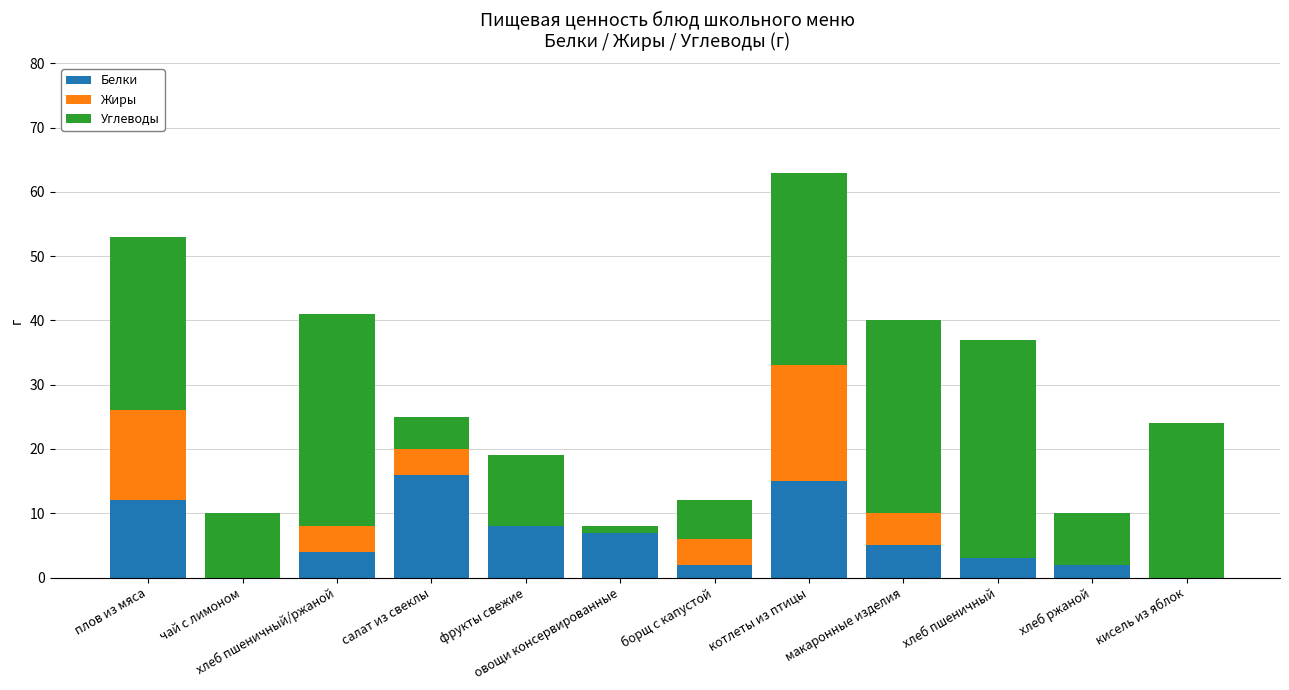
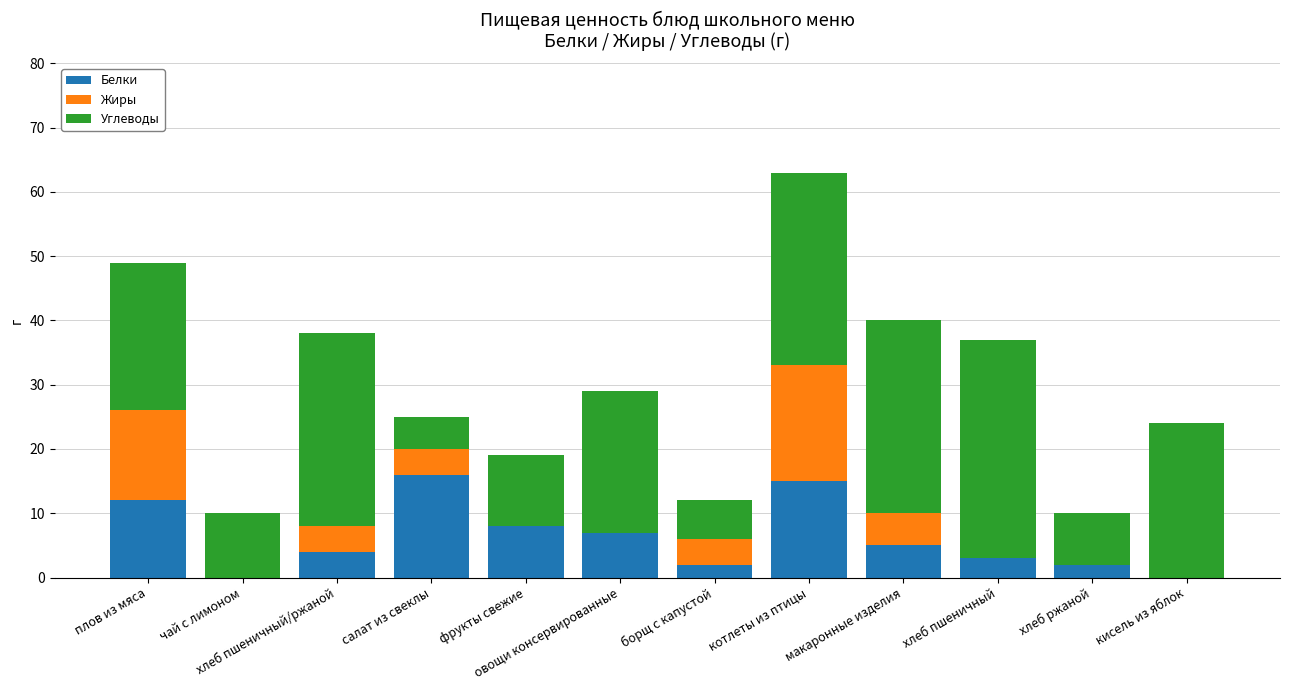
  {
    "Белки": {
      "плов из мяса": 12,
      "чай с лимоном": 0,
      "хлеб пшеничный/ржаной": 4,
      "салат из свеклы": 16,
      "фрукты свежие": 8,
      "овощи консервированные": 7,
      "борщ с капустой": 2,
      "котлеты из птицы": 15,
      "макаронные изделия": 5,
      "хлеб пшеничный": 3,
      "хлеб ржаной": 2,
      "кисель из яблок": 0
    },
    "Жиры": {
      "плов из мяса": 14,
      "чай с лимоном": 0,
      "хлеб пшеничный/ржаной": 4,
      "салат из свеклы": 4,
      "фрукты свежие": 0,
      "овощи консервированные": 0,
      "борщ с капустой": 4,
      "котлеты из птицы": 18,
      "макаронные изделия": 5,
      "хлеб пшеничный": 0,
      "хлеб ржаной": 0,
      "кисель из яблок": 0
    },
    "Углеводы": {
-     "плов из мяса": 27,
+     "плов из мяса": 23,
      "чай с лимоном": 10,
-     "хлеб пшеничный/ржаной": 33,
+     "хлеб пшеничный/ржаной": 30,
      "салат из свеклы": 5,
      "фрукты свежие": 11,
-     "овощи консервированные": 1,
+     "овощи консервированные": 22,
      "борщ с капустой": 6,
      "котлеты из птицы": 30,
      "макаронные изделия": 30,
      "хлеб пшеничный": 34,
      "хлеб ржаной": 8,
      "кисель из яблок": 24
    }
  }
